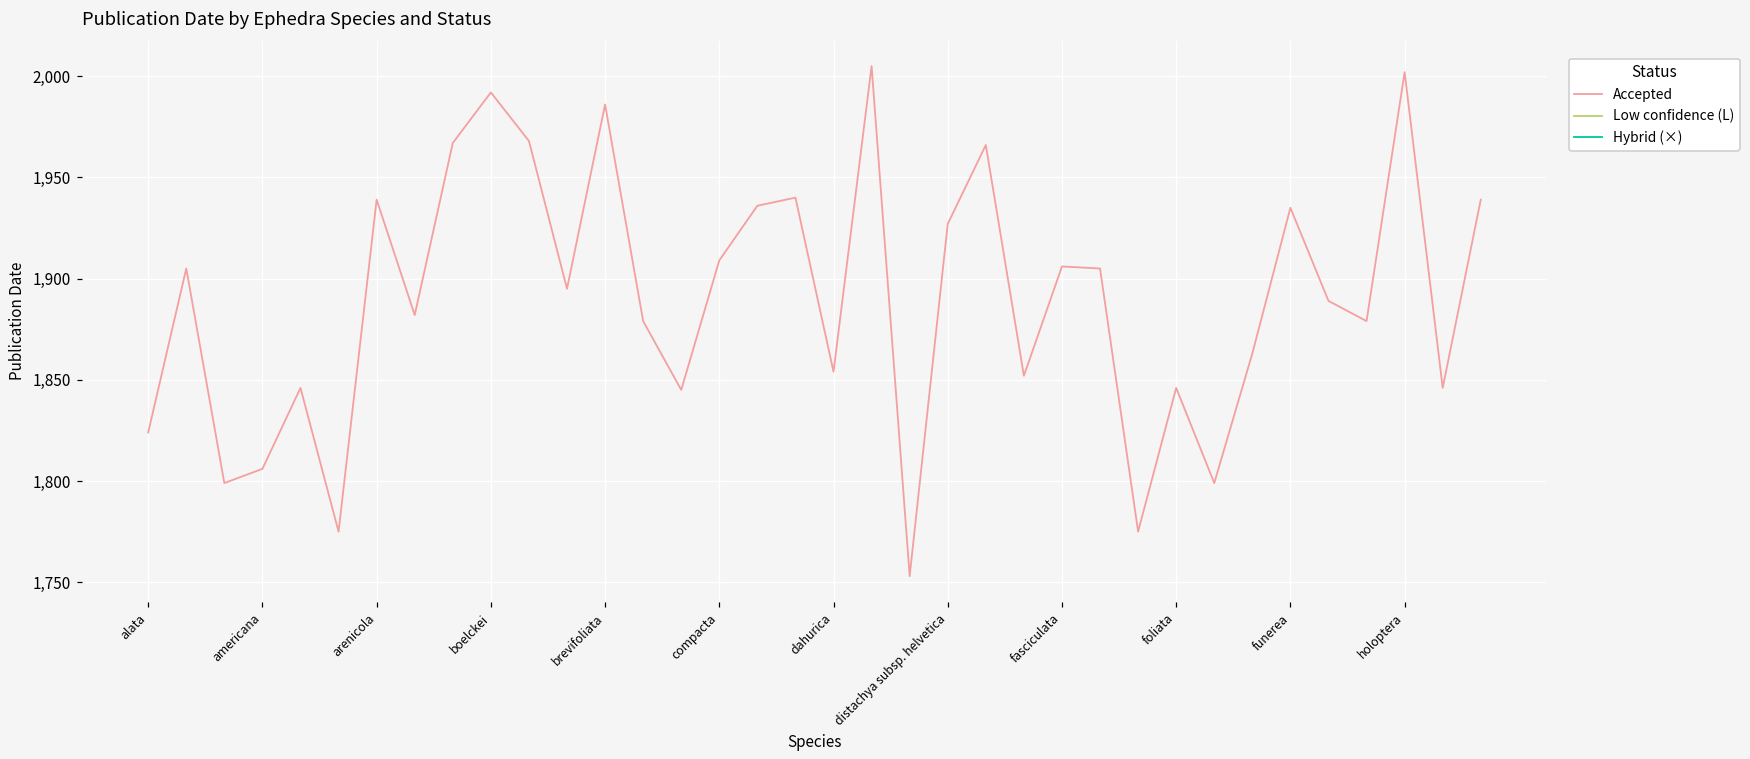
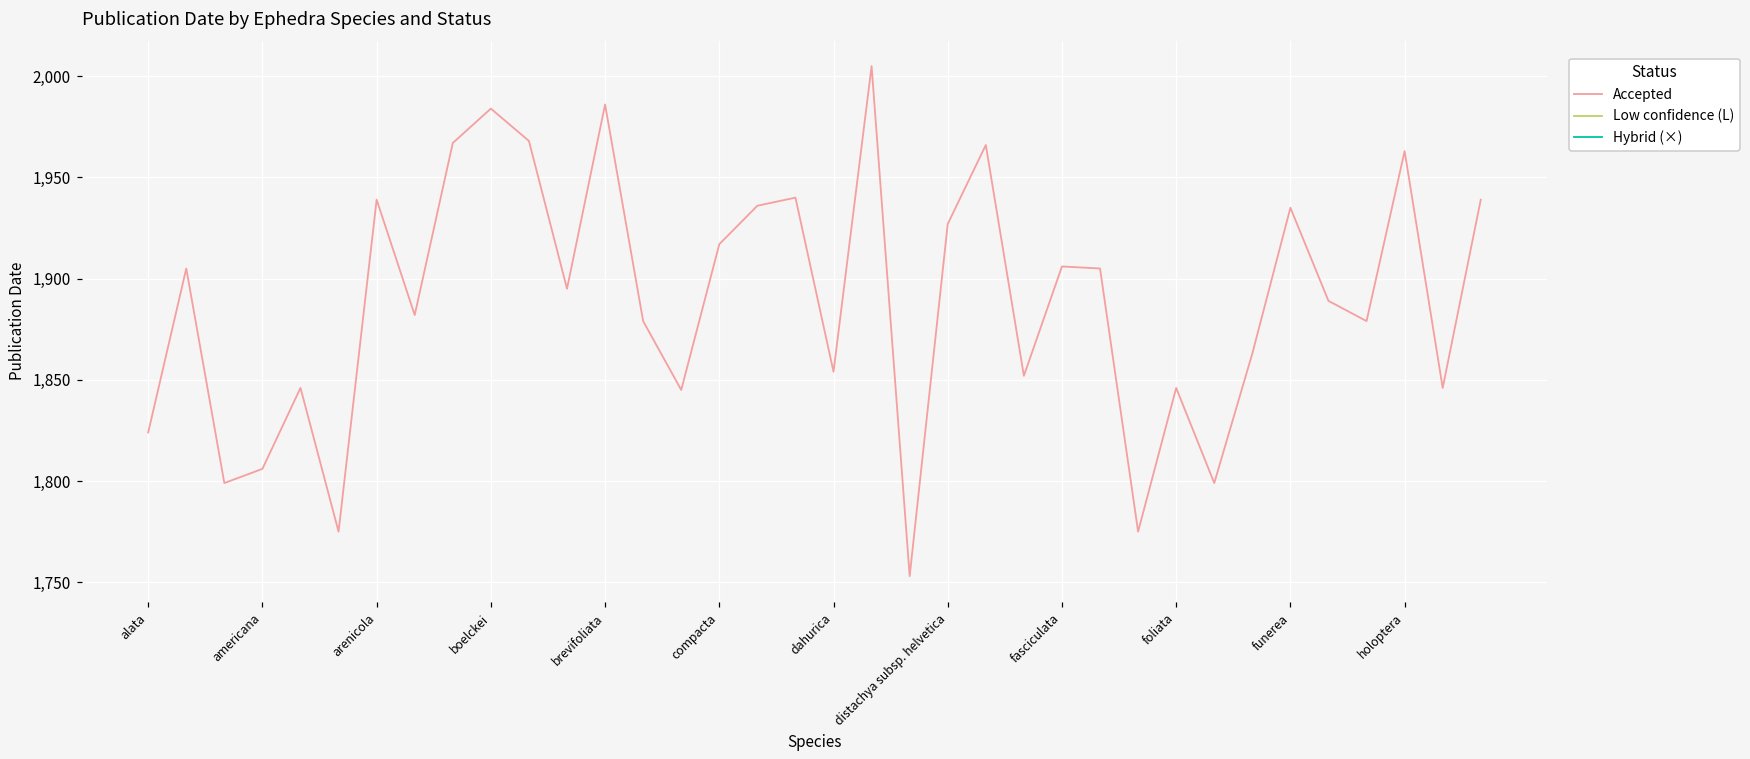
  {
    "Accepted": {
      "alata": "1,824",
      "americana": "1,806",
-     "boelckei": "1,992",
+     "boelckei": "1,984",
      "brevifoliata": "1,986",
-     "compacta": "1,909",
+     "compacta": "1,917",
      "dahurica": "1,854",
      "distachya subsp. helvetica": "1,927",
      "fasciculata": "1,906",
      "foliata": "1,846",
      "funerea": "1,935",
-     "holoptera": "2,002"
+     "holoptera": "1,963"
    }
  }
